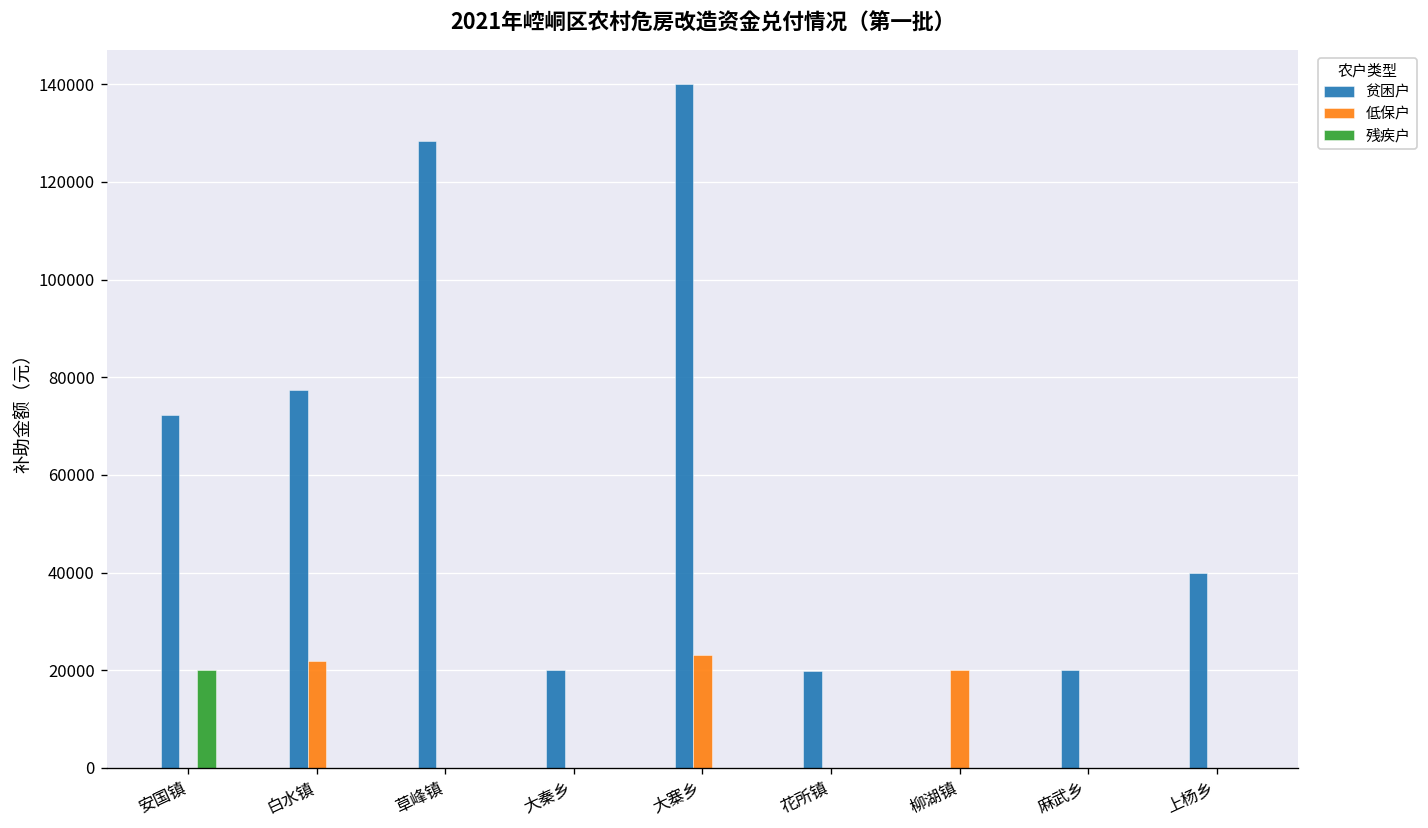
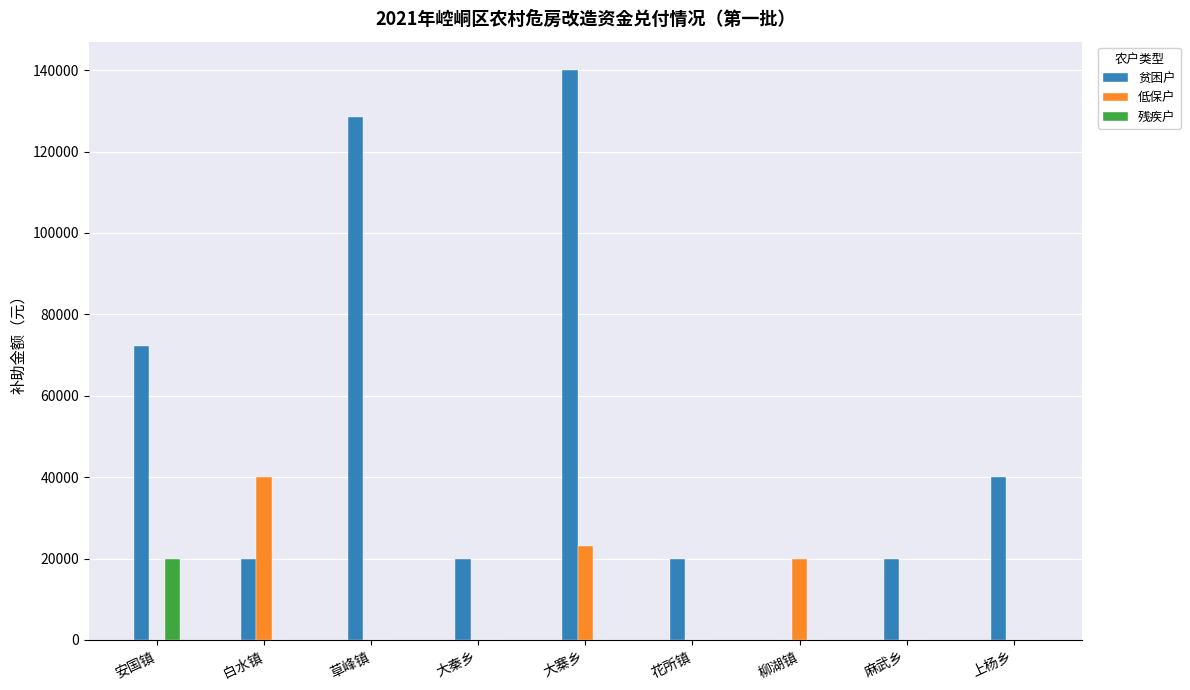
  {
    "贫困户": {
      "安国镇": 72000,
-     "白水镇": 77000,
+     "白水镇": 20000,
      "草峰镇": 128000,
      "大秦乡": 20000,
      "大寨乡": 140000,
      "花所镇": 20000,
      "柳湖镇": 0,
      "麻武乡": 20000,
      "上杨乡": 40000
    },
    "低保户": {
      "安国镇": 0,
-     "白水镇": 22000,
+     "白水镇": 40000,
      "草峰镇": 0,
      "大秦乡": 0,
      "大寨乡": 23000,
      "花所镇": 0,
      "柳湖镇": 20000,
      "麻武乡": 0,
      "上杨乡": 0
    },
    "残疾户": {
      "安国镇": 20000,
      "白水镇": 0,
      "草峰镇": 0,
      "大秦乡": 0,
      "大寨乡": 0,
      "花所镇": 0,
      "柳湖镇": 0,
      "麻武乡": 0,
      "上杨乡": 0
    }
  }
